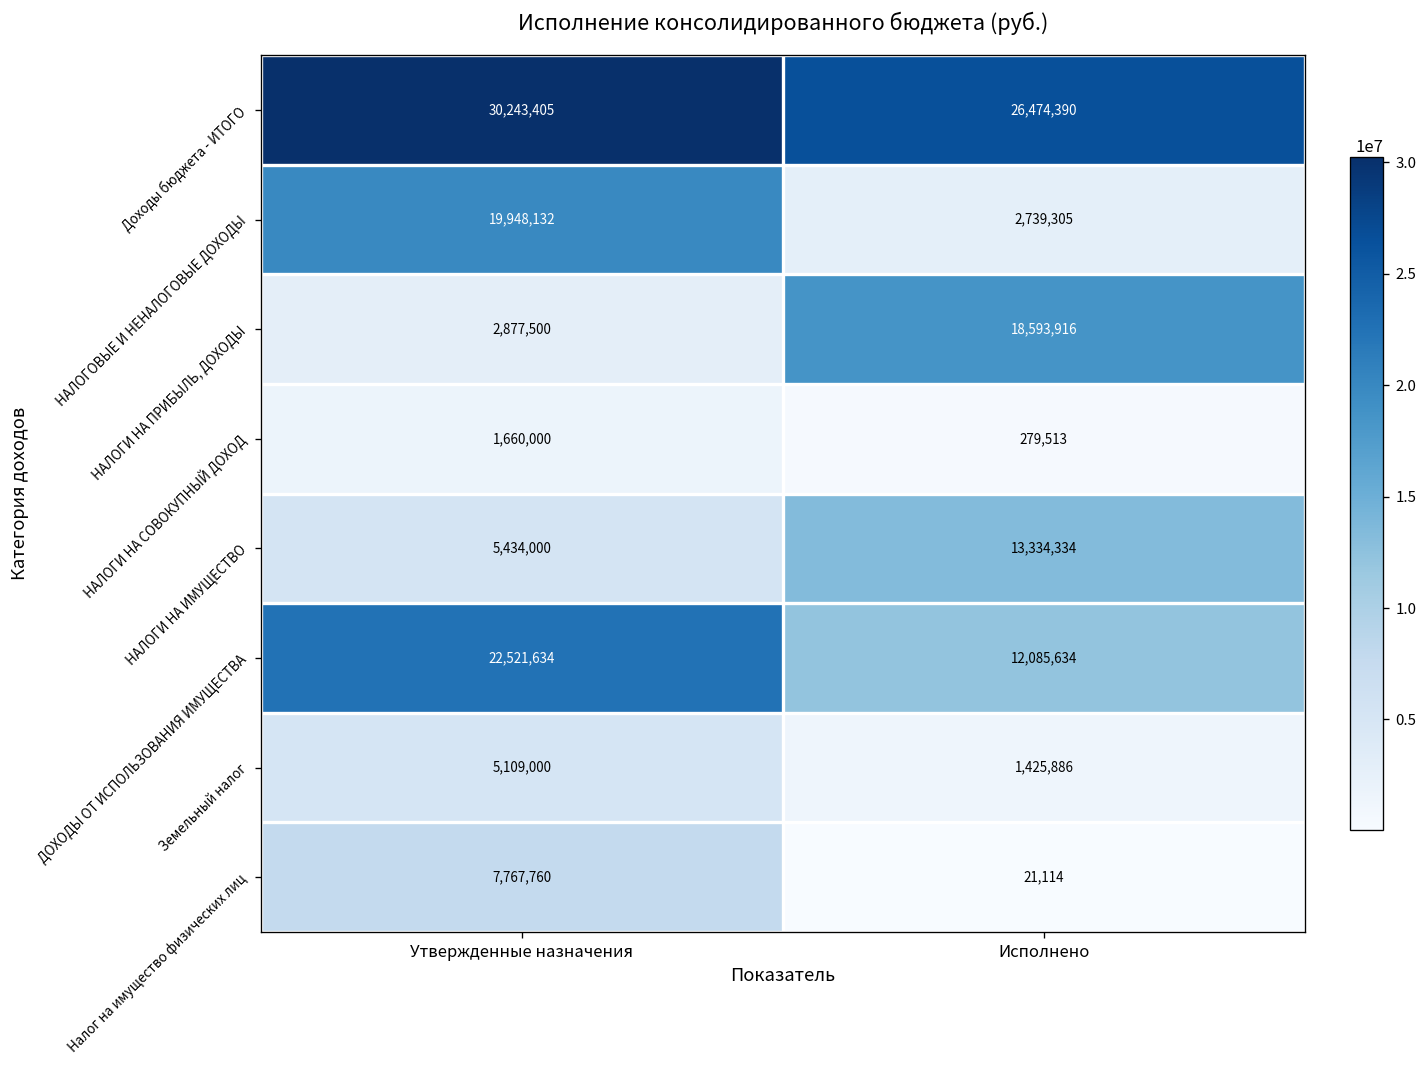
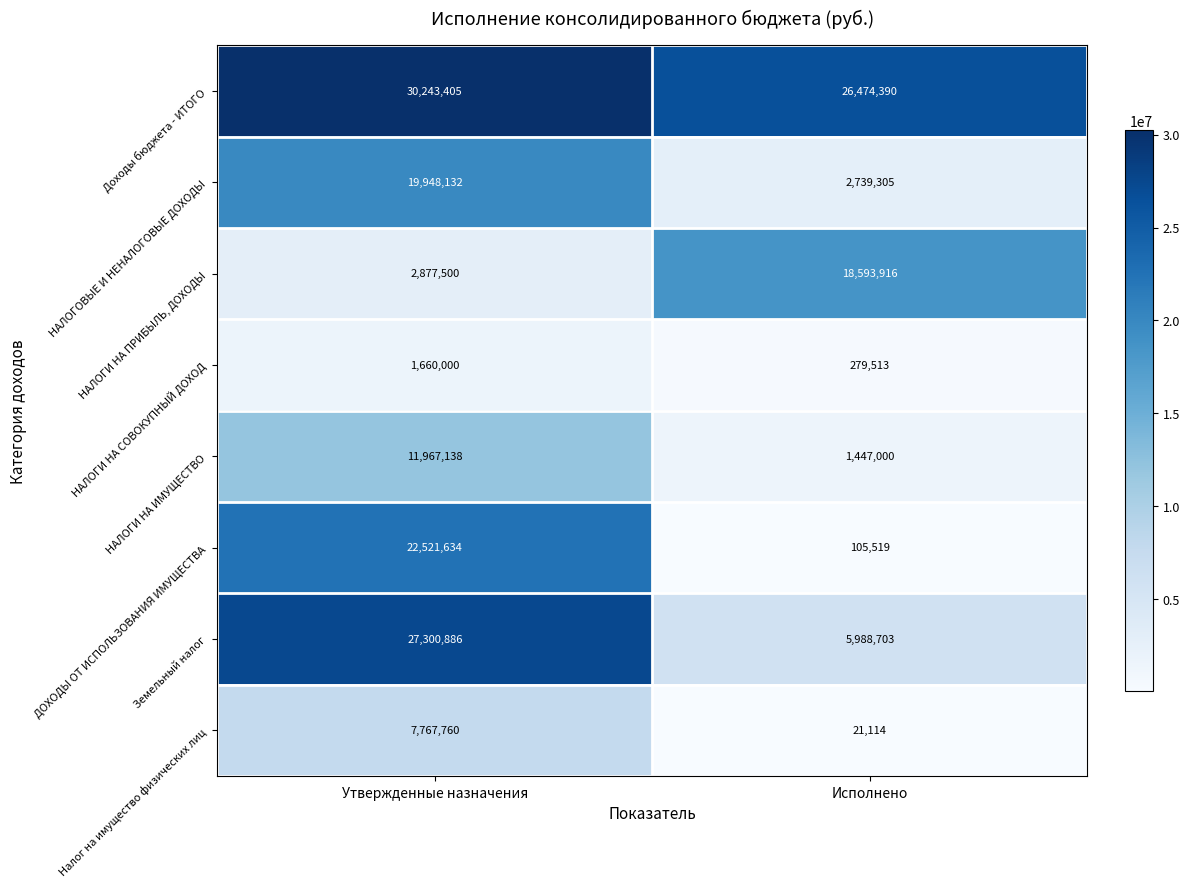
  {
    "Доходы бюджета - ИТОГО": {
      "Утвержденные назначения": "30,243,405",
      "Исполнено": "26,474,390"
    },
    "НАЛОГОВЫЕ И НЕНАЛОГОВЫЕ ДОХОДЫ": {
      "Утвержденные назначения": "19,948,132",
      "Исполнено": "2,739,305"
    },
    "НАЛОГИ НА ПРИБЫЛЬ, ДОХОДЫ": {
      "Утвержденные назначения": "2,877,500",
      "Исполнено": "18,593,916"
    },
    "НАЛОГИ НА СОВОКУПНЫЙ ДОХОД": {
      "Утвержденные назначения": "1,660,000",
      "Исполнено": "279,513"
    },
    "НАЛОГИ НА ИМУЩЕСТВО": {
-     "Утвержденные назначения": "5,434,000",
-     "Исполнено": "13,334,334"
+     "Утвержденные назначения": "11,967,138",
+     "Исполнено": "1,447,000"
    },
    "ДОХОДЫ ОТ ИСПОЛЬЗОВАНИЯ ИМУЩЕСТВА": {
      "Утвержденные назначения": "22,521,634",
-     "Исполнено": "12,085,634"
+     "Исполнено": "105,519"
    },
    "Земельный налог": {
-     "Утвержденные назначения": "5,109,000",
-     "Исполнено": "1,425,886"
+     "Утвержденные назначения": "27,300,886",
+     "Исполнено": "5,988,703"
    },
    "Налог на имущество физических лиц": {
      "Утвержденные назначения": "7,767,760",
      "Исполнено": "21,114"
    }
  }
